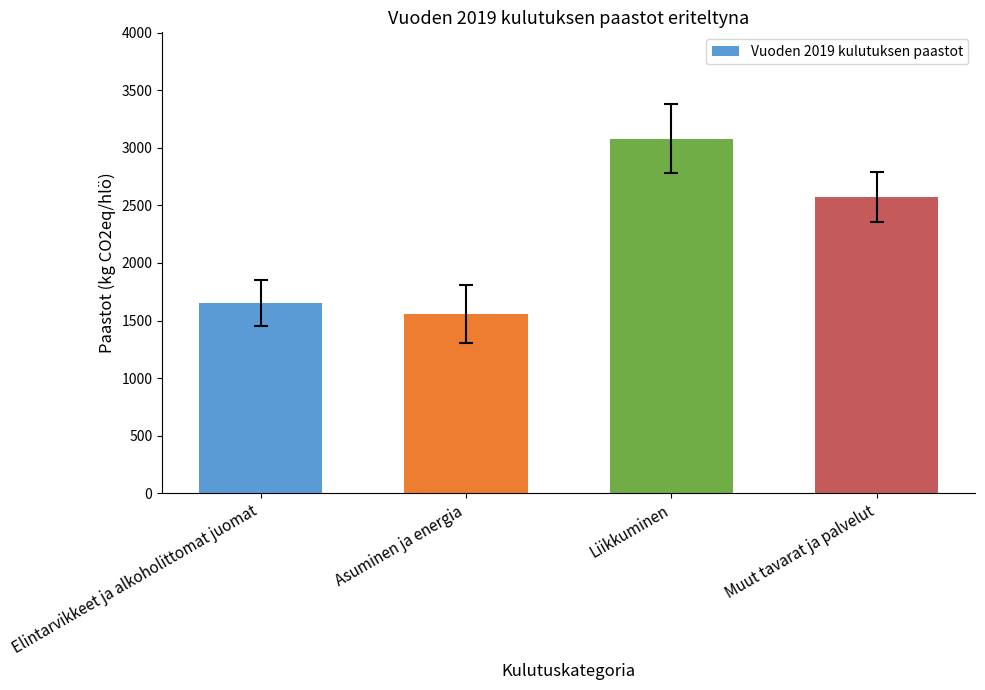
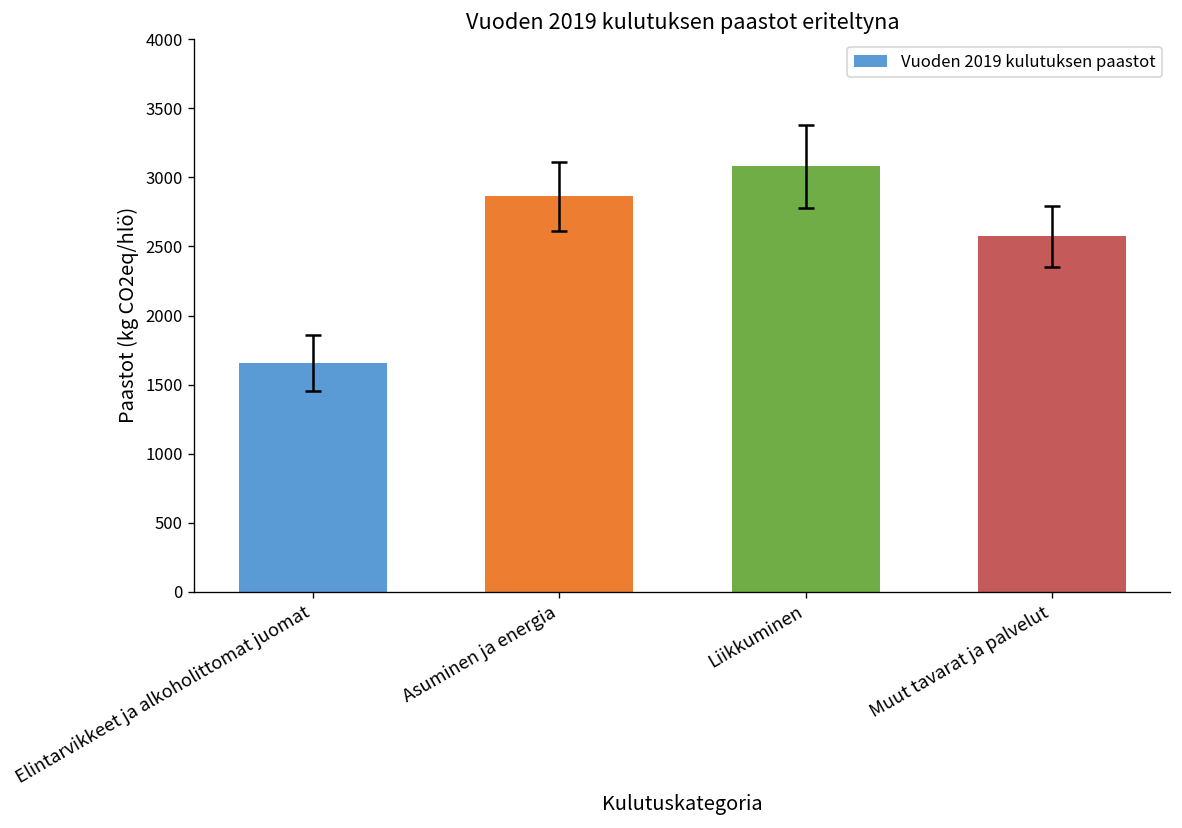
  {
    "Vuoden 2019 kulutuksen paastot": {
      "Elintarvikkeet ja alkoholittomat juomat": 1660,
-     "Asuminen ja energia": 1560,
+     "Asuminen ja energia": 2860,
      "Liikkuminen": 3080,
      "Muut tavarat ja palvelut": 2570
    }
  }
